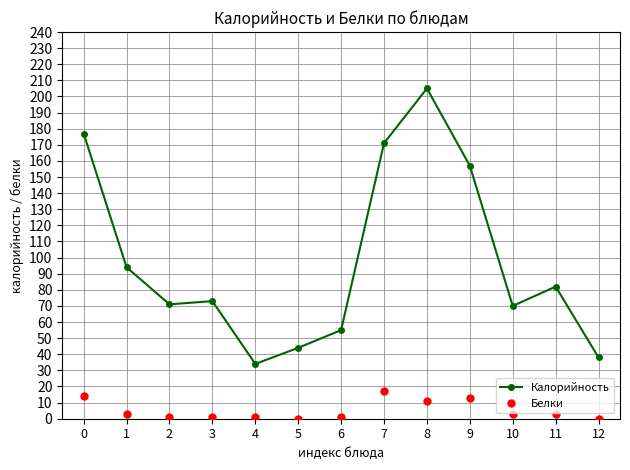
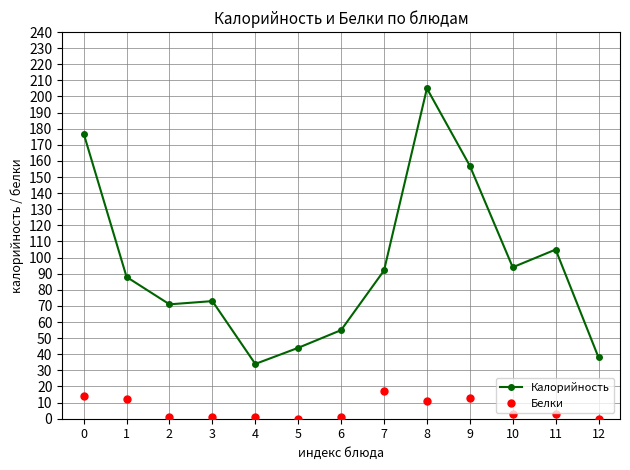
  {
    "Калорийность": {
      "0": 177,
-     "1": 94,
+     "1": 88,
      "2": 71,
      "3": 73,
      "4": 34,
      "5": 44,
      "6": 55,
-     "7": 171,
+     "7": 92,
      "8": 205,
      "9": 157,
-     "10": 70,
-     "11": 82,
+     "10": 94,
+     "11": 105,
      "12": 38
    },
    "Белки": {
      "0": 14,
-     "1": 3,
+     "1": 12,
      "2": 1,
      "3": 1,
      "4": 1,
      "5": 0,
      "6": 1,
      "7": 17,
      "8": 11,
      "9": 13,
      "10": 3,
      "11": 3,
      "12": 0
    }
  }
